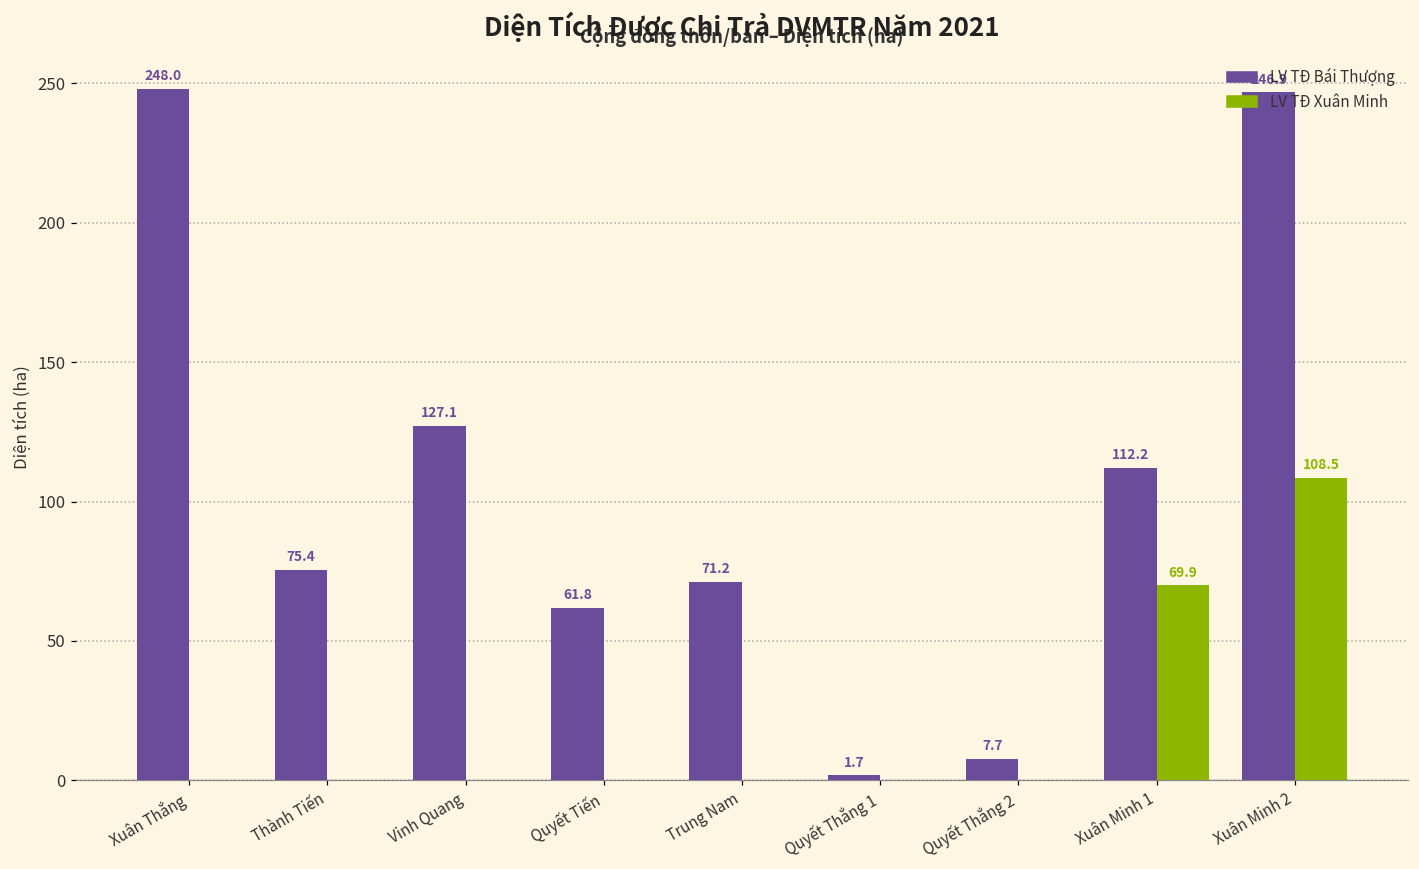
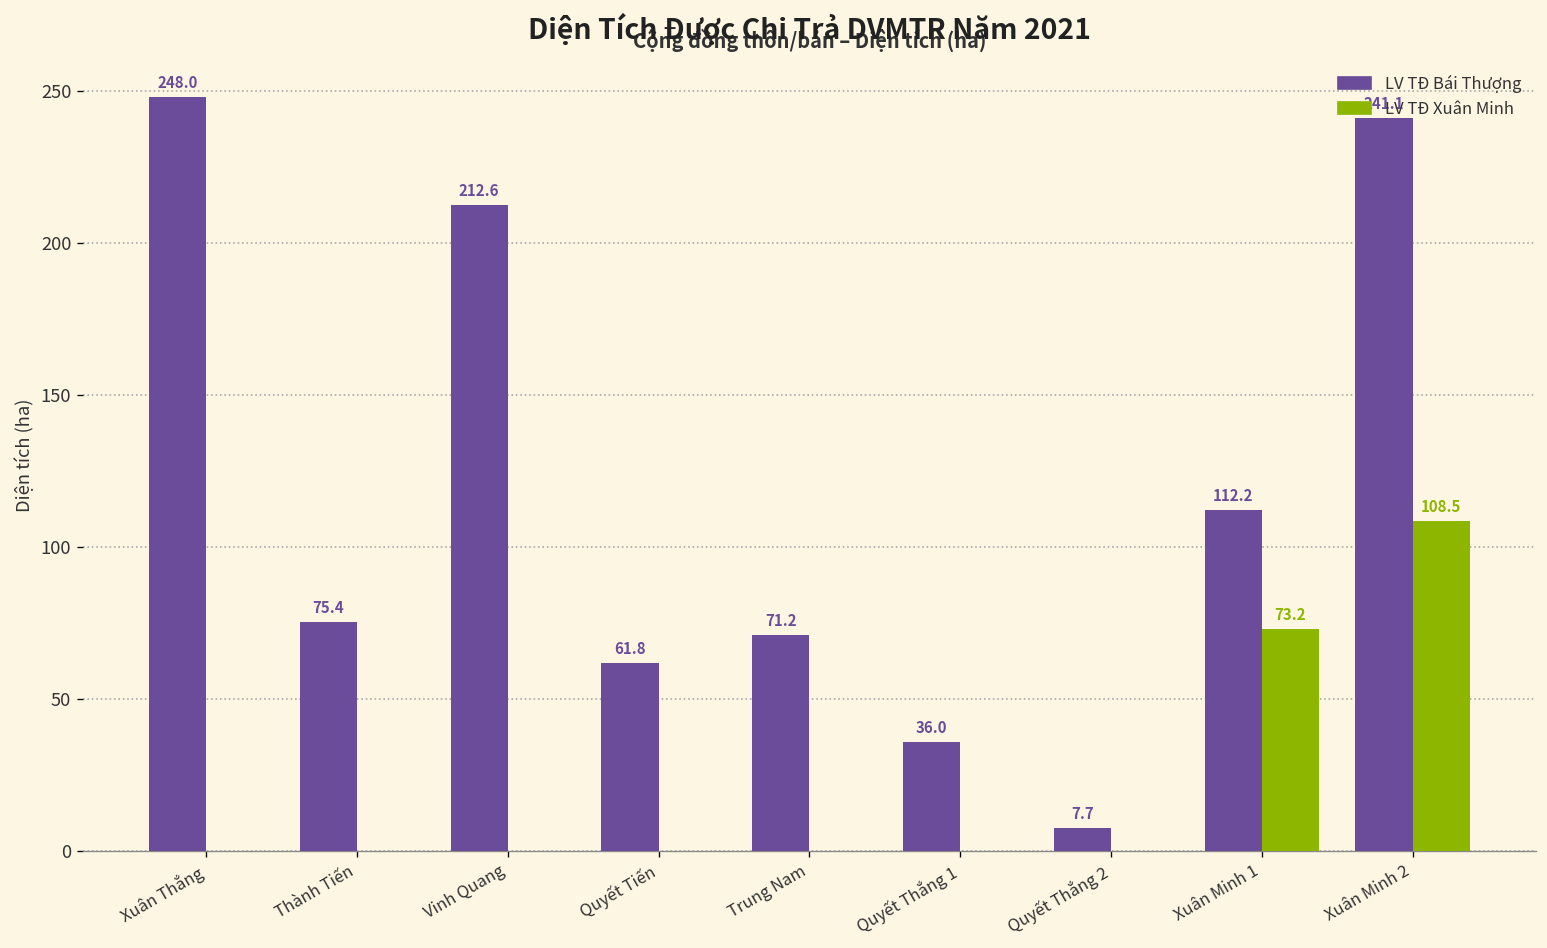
  {
    "LV TĐ Bái Thượng": {
      "Xuân Thắng": 248.0,
      "Thành Tiến": 75.4,
-     "Vinh Quang": 127.1,
+     "Vinh Quang": 212.6,
      "Quyết Tiến": 61.8,
      "Trung Nam": 71.2,
-     "Quyết Thắng 1": 1.7,
+     "Quyết Thắng 1": 36.0,
      "Quyết Thắng 2": 7.7,
      "Xuân Minh 1": 112.2,
-     "Xuân Minh 2": 246.9
+     "Xuân Minh 2": 241.1
    },
    "LV TĐ Xuân Minh": {
-     "Xuân Minh 1": 69.9,
+     "Xuân Minh 1": 73.2,
      "Xuân Minh 2": 108.5
    }
  }
